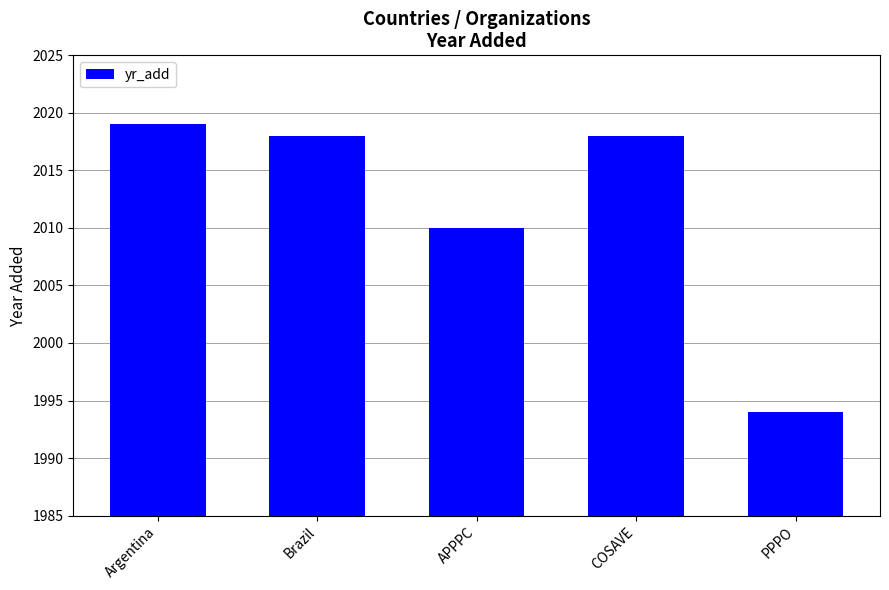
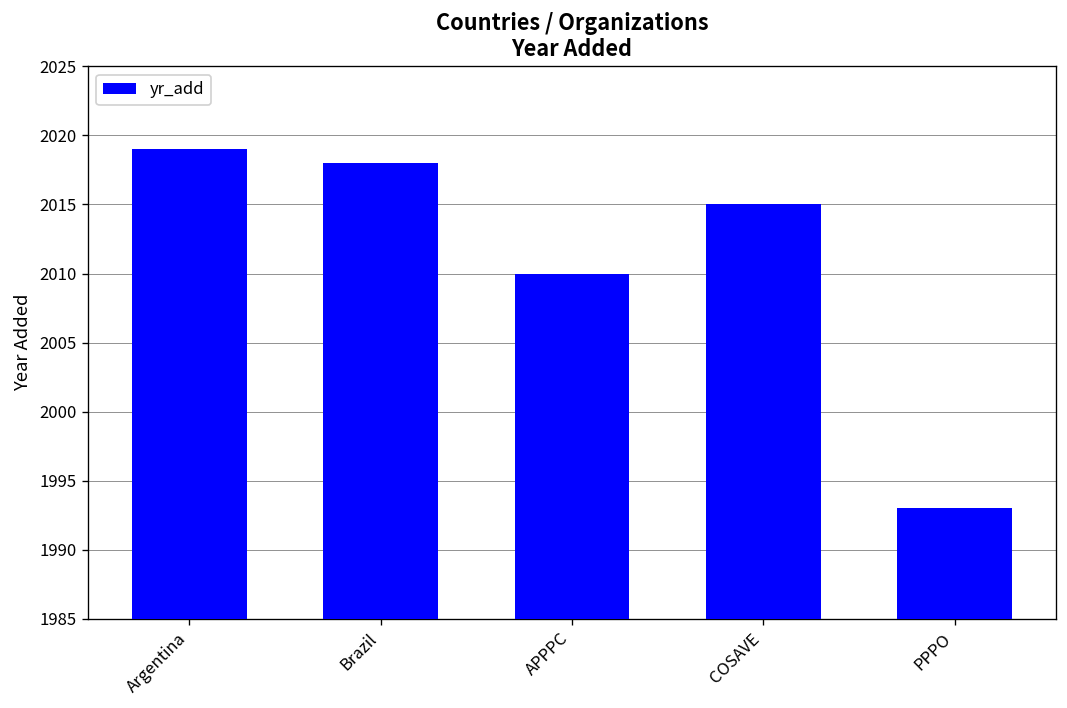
  {
    "Argentina": 2019,
    "Brazil": 2018,
    "APPPC": 2010,
-   "COSAVE": 2018,
-   "PPPO": 1994
+   "COSAVE": 2015,
+   "PPPO": 1993
  }
